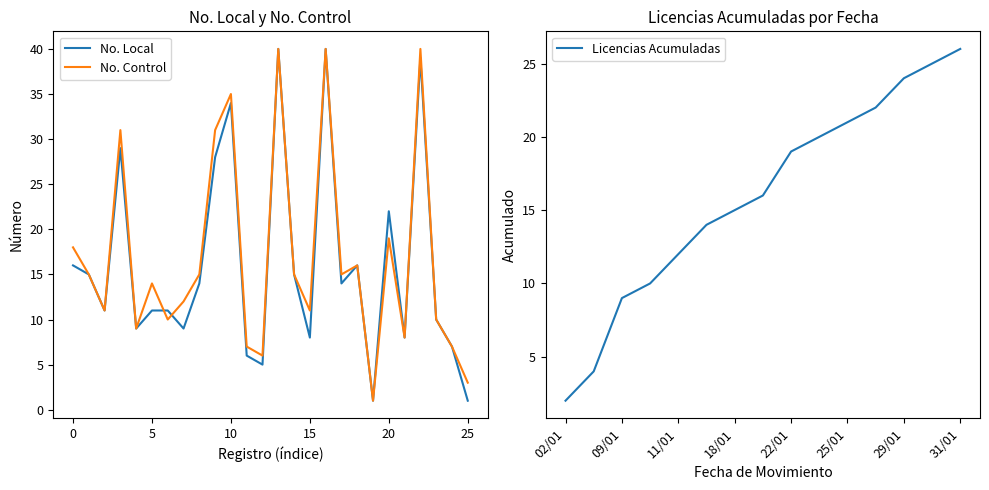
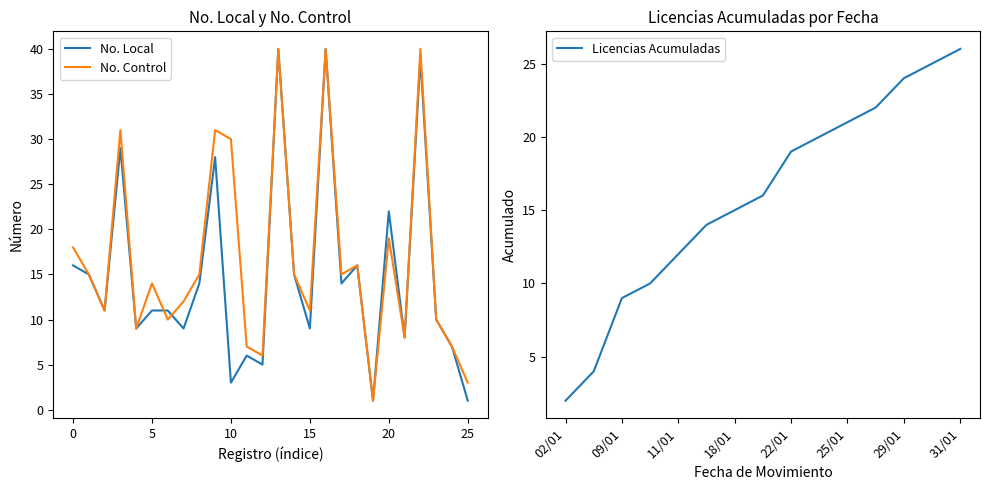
  {
    "No. Local y No. Control": {
      "No. Local": {
        "0": 16,
        "5": 11,
-       "10": 34,
-       "15": 8,
+       "10": 3,
+       "15": 9,
        "20": 22,
        "25": 1
      },
      "No. Control": {
        "0": 18,
        "5": 14,
-       "10": 35,
+       "10": 30,
        "15": 11,
        "20": 19,
        "25": 3
      }
    },
    "Licencias Acumuladas por Fecha": {
      "02/01": 2.0,
      "09/01": 9.0,
      "11/01": 12.0,
      "18/01": 15.0,
      "22/01": 19.0,
      "25/01": 21.0,
      "29/01": 24.0,
      "31/01": 26.0
    }
  }
